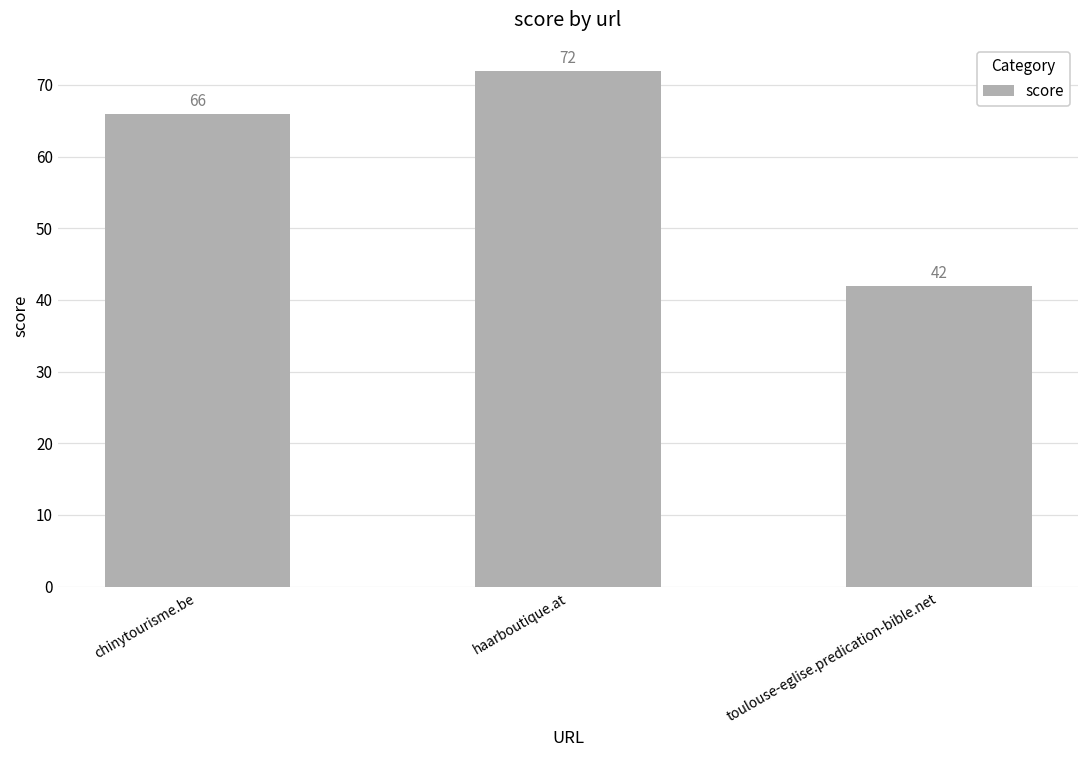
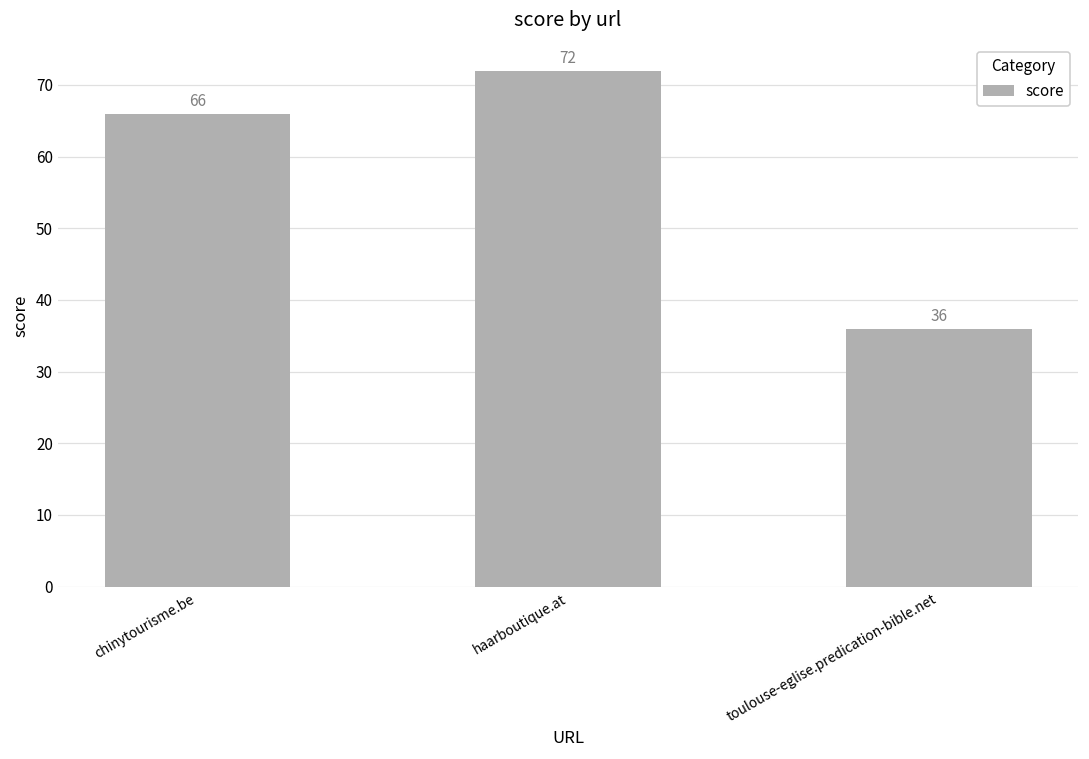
  {
    "chinytourisme.be": 66,
    "haarboutique.at": 72,
-   "toulouse-eglise.predication-bible.net": 42
+   "toulouse-eglise.predication-bible.net": 36
  }
